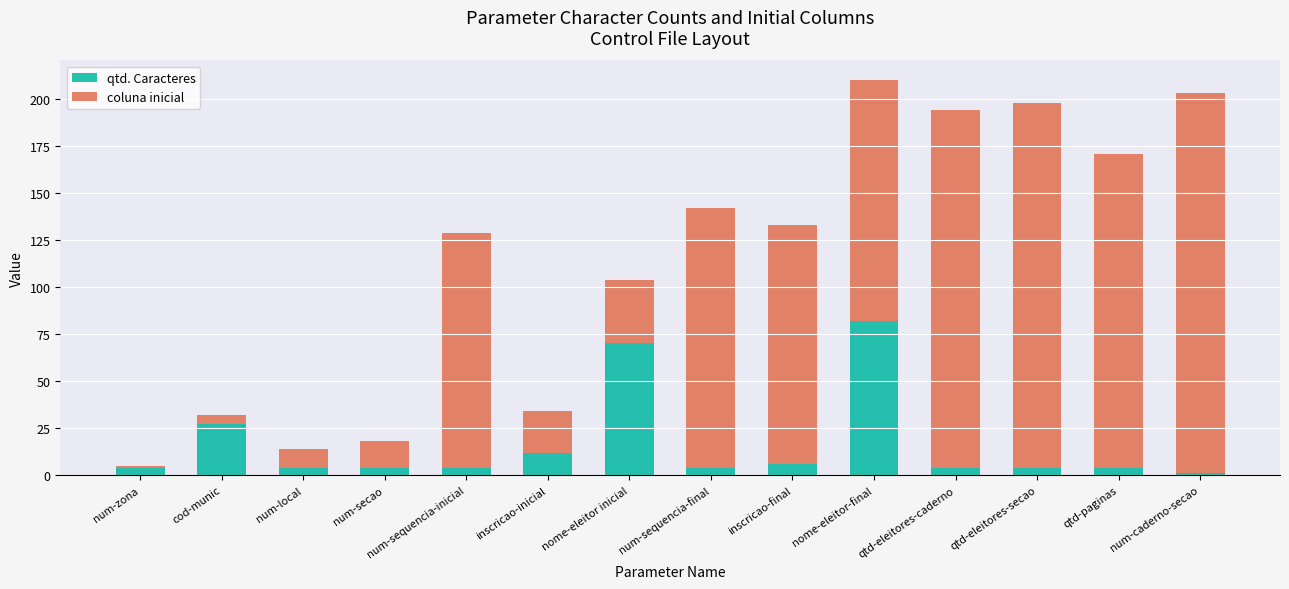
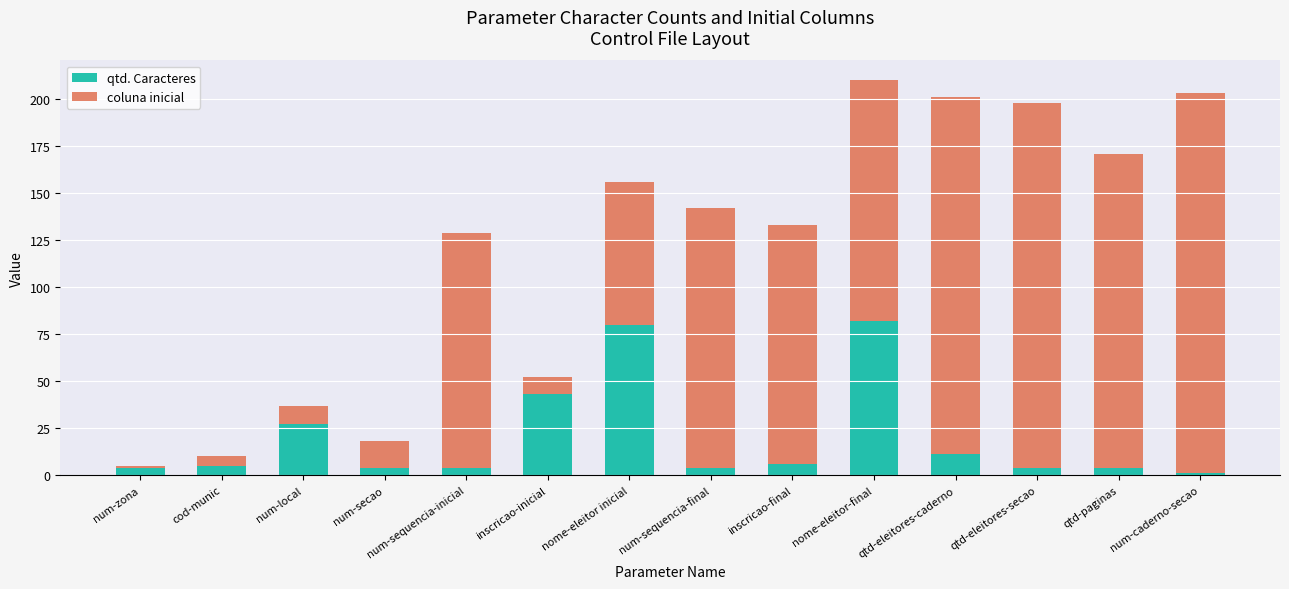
  {
    "qtd. Caracteres": {
      "num-zona": 4,
-     "cod-munic": 27,
-     "num-local": 4,
+     "cod-munic": 5,
+     "num-local": 27,
      "num-secao": 4,
      "num-sequencia-inicial": 4,
-     "inscricao-inicial": 12,
-     "nome-eleitor inicial": 70,
+     "inscricao-inicial": 43,
+     "nome-eleitor inicial": 80,
      "num-sequencia-final": 4,
      "inscricao-final": 6,
      "nome-eleitor-final": 82,
-     "qtd-eleitores-caderno": 4,
+     "qtd-eleitores-caderno": 11,
      "qtd-eleitores-secao": 4,
      "qtd-paginas": 4
    },
    "coluna inicial": {
      "cod-munic": 5,
      "num-local": 10,
      "num-secao": 14,
      "num-sequencia-inicial": 125,
-     "inscricao-inicial": 22,
-     "nome-eleitor inicial": 34,
+     "inscricao-inicial": 9,
+     "nome-eleitor inicial": 76,
      "num-sequencia-final": 138,
      "inscricao-final": 127,
      "nome-eleitor-final": 128,
      "qtd-eleitores-caderno": 190,
      "qtd-eleitores-secao": 194,
      "qtd-paginas": 167,
      "num-caderno-secao": 202
    }
  }
